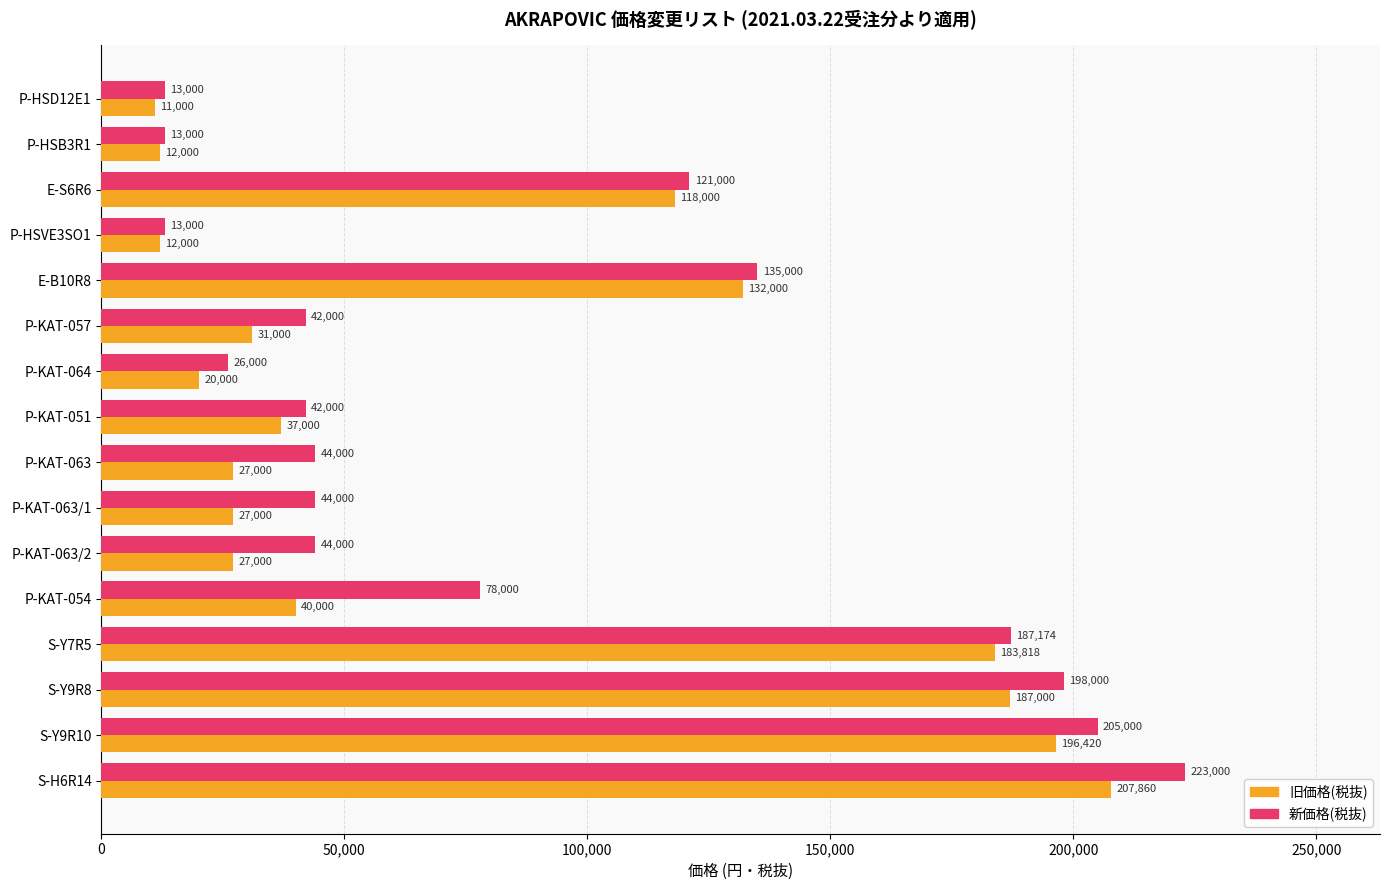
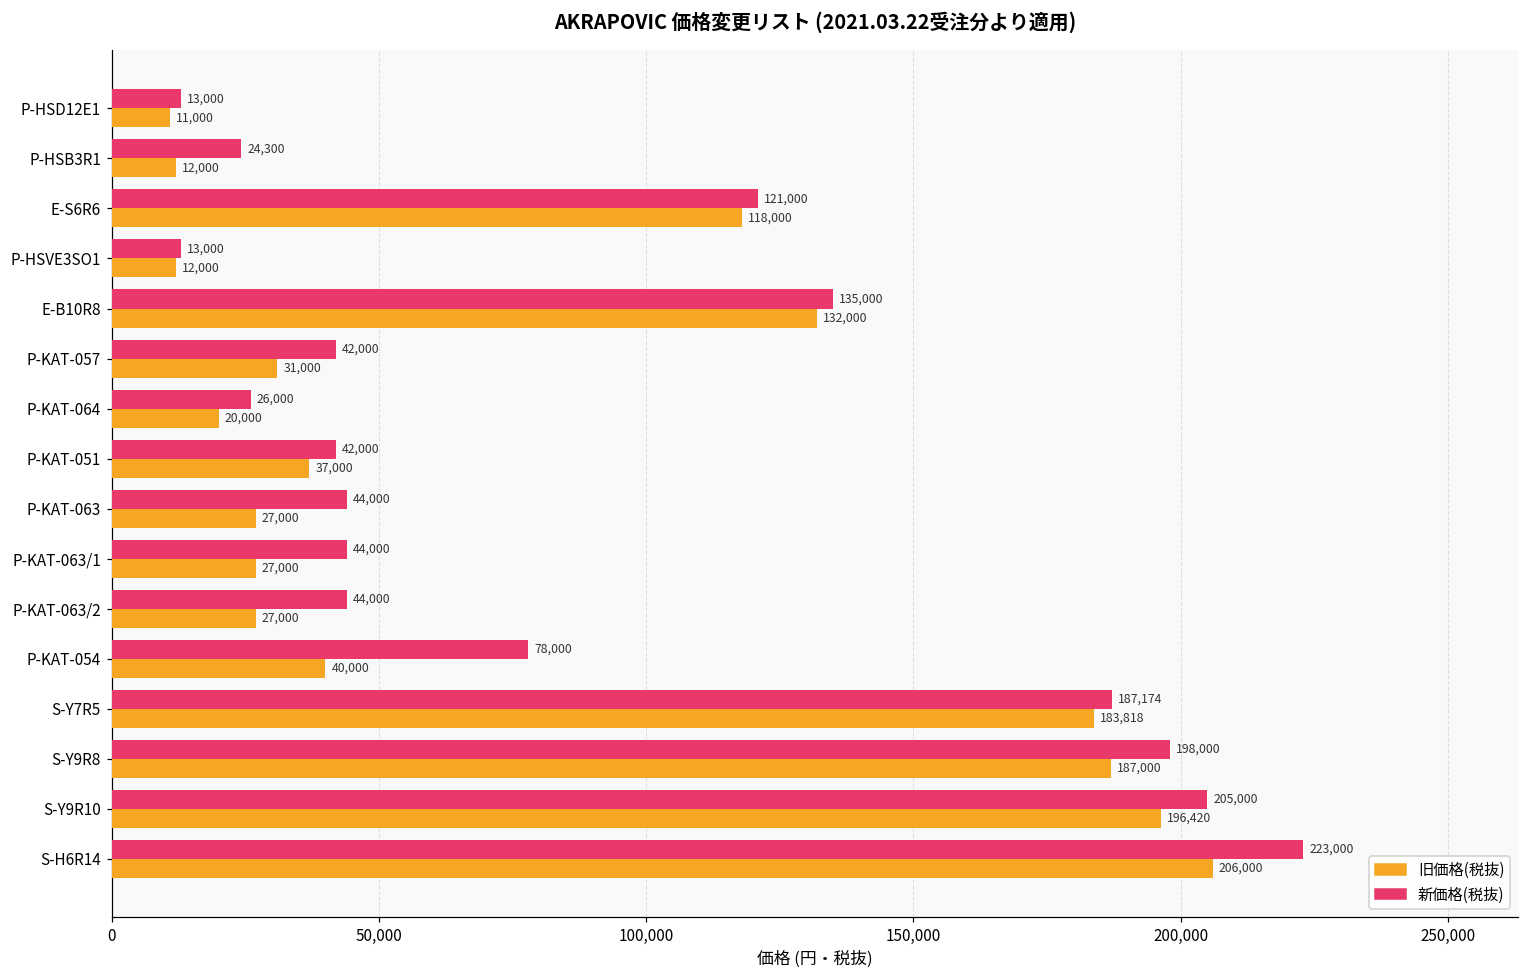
  {
    "旧価格(税抜)": {
      "P-HSD12E1": "11,000",
      "P-HSB3R1": "12,000",
      "E-S6R6": "118,000",
      "P-HSVE3SO1": "12,000",
      "E-B10R8": "132,000",
      "P-KAT-057": "31,000",
      "P-KAT-064": "20,000",
      "P-KAT-051": "37,000",
      "P-KAT-063": "27,000",
      "P-KAT-063/1": "27,000",
      "P-KAT-063/2": "27,000",
      "P-KAT-054": "40,000",
      "S-Y7R5": "183,818",
      "S-Y9R8": "187,000",
      "S-Y9R10": "196,420",
-     "S-H6R14": "207,860"
+     "S-H6R14": "206,000"
    },
    "新価格(税抜)": {
      "P-HSD12E1": "13,000",
-     "P-HSB3R1": "13,000",
+     "P-HSB3R1": "24,300",
      "E-S6R6": "121,000",
      "P-HSVE3SO1": "13,000",
      "E-B10R8": "135,000",
      "P-KAT-057": "42,000",
      "P-KAT-064": "26,000",
      "P-KAT-051": "42,000",
      "P-KAT-063": "44,000",
      "P-KAT-063/1": "44,000",
      "P-KAT-063/2": "44,000",
      "P-KAT-054": "78,000",
      "S-Y7R5": "187,174",
      "S-Y9R8": "198,000",
      "S-Y9R10": "205,000",
      "S-H6R14": "223,000"
    }
  }
